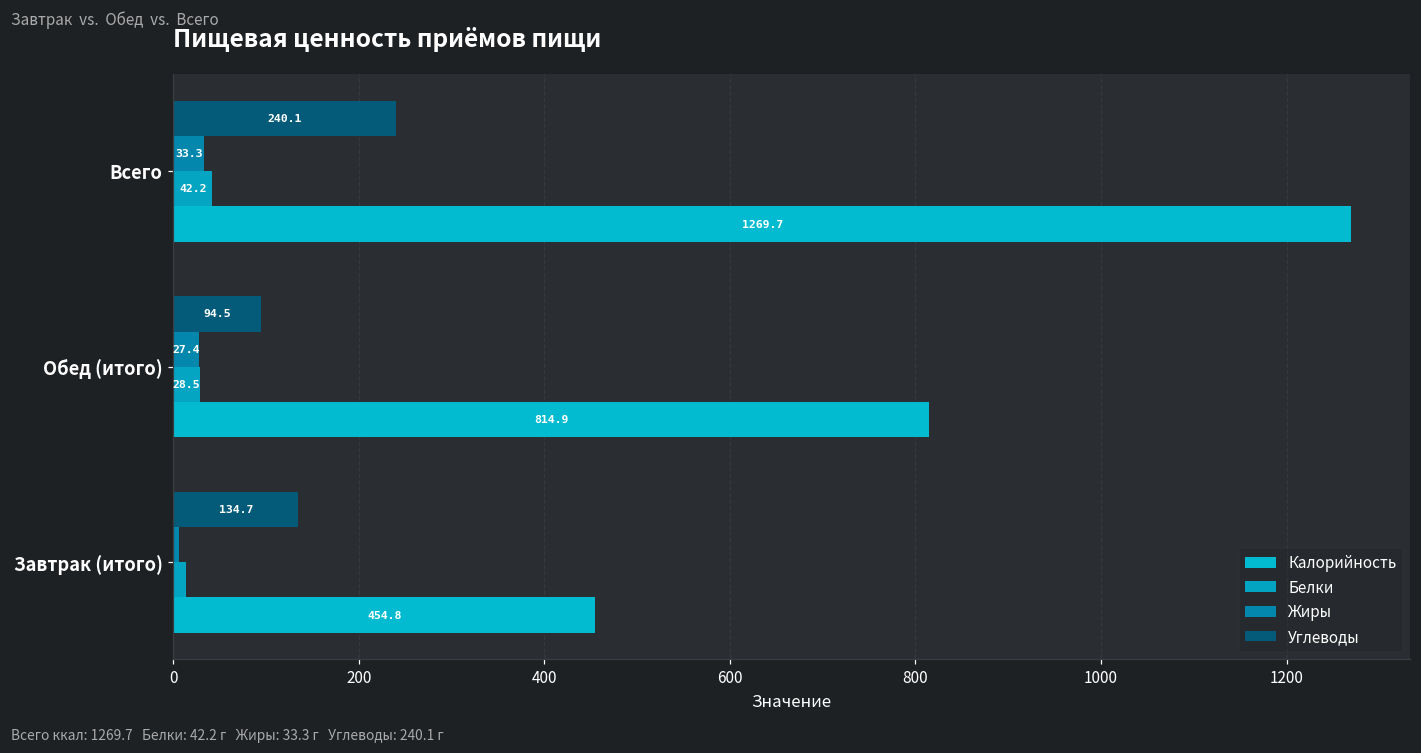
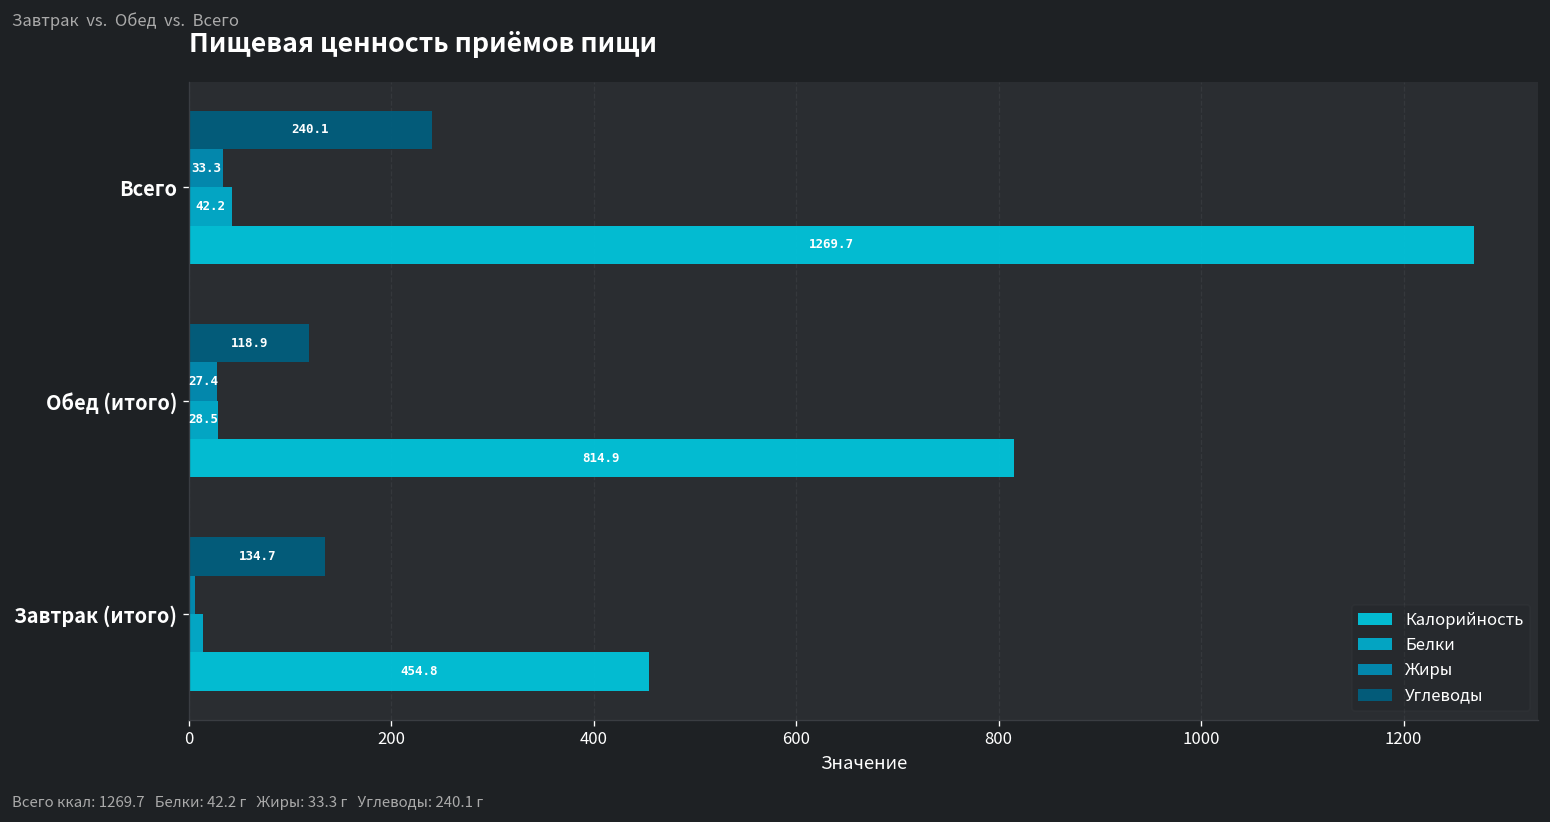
  {
    "Углеводы": {
      "Всего": 240.1,
-     "Обед (итого)": 94.5,
+     "Обед (итого)": 118.9,
      "Завтрак (итого)": 134.7
    }
  }
